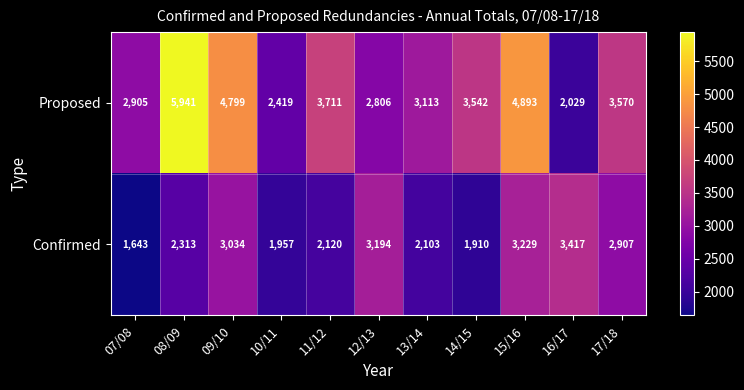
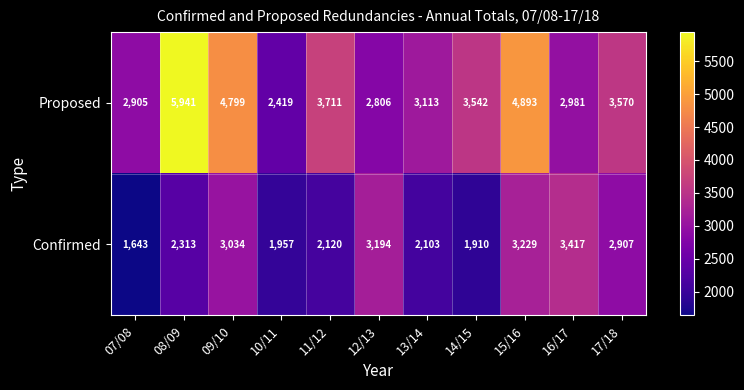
  {
    "Proposed": {
      "07/08": "2,905",
      "08/09": "5,941",
      "09/10": "4,799",
      "10/11": "2,419",
      "11/12": "3,711",
      "12/13": "2,806",
      "13/14": "3,113",
      "14/15": "3,542",
      "15/16": "4,893",
-     "16/17": "2,029",
+     "16/17": "2,981",
      "17/18": "3,570"
    },
    "Confirmed": {
      "07/08": "1,643",
      "08/09": "2,313",
      "09/10": "3,034",
      "10/11": "1,957",
      "11/12": "2,120",
      "12/13": "3,194",
      "13/14": "2,103",
      "14/15": "1,910",
      "15/16": "3,229",
      "16/17": "3,417",
      "17/18": "2,907"
    }
  }
